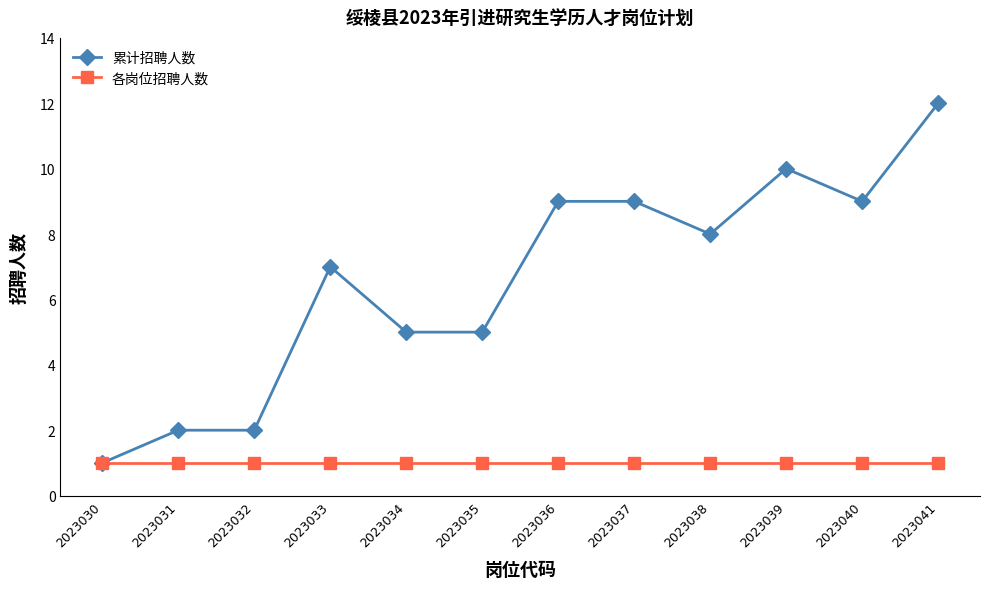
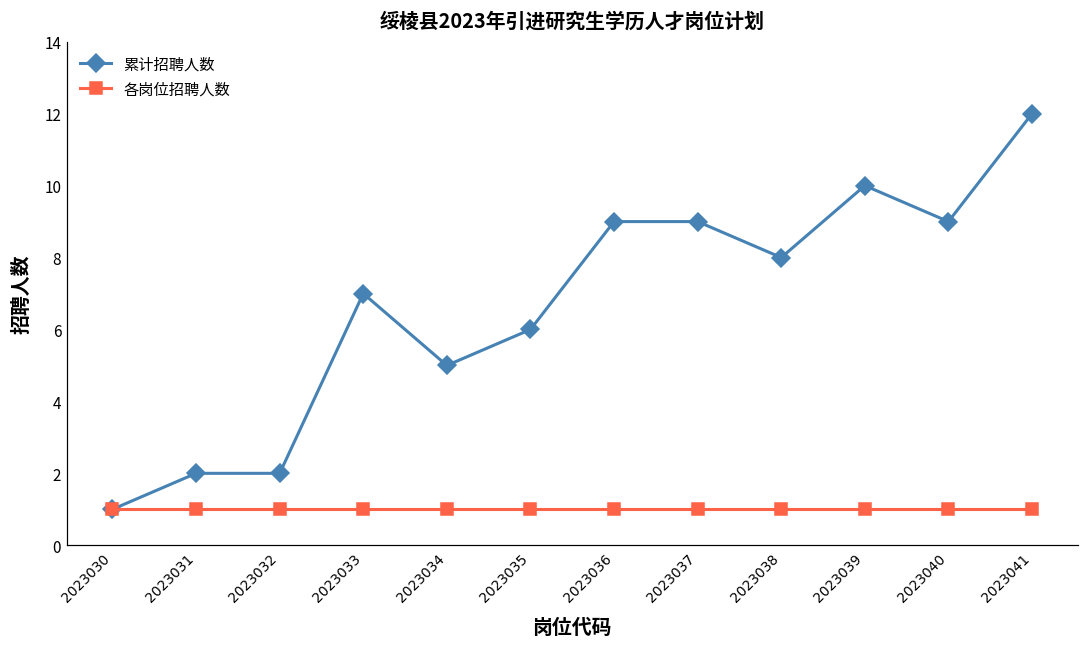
  {
    "累计招聘人数": {
      "2023031": 2,
      "2023032": 2,
      "2023033": 7,
      "2023034": 5,
-     "2023035": 5,
+     "2023035": 6,
      "2023036": 9,
      "2023037": 9,
      "2023038": 8,
      "2023039": 10,
      "2023040": 9,
      "2023041": 12
    },
    "各岗位招聘人数": {
      "2023031": 1,
      "2023032": 1,
      "2023033": 1,
      "2023034": 1,
      "2023035": 1,
      "2023036": 1,
      "2023037": 1,
      "2023038": 1,
      "2023039": 1,
      "2023040": 1,
      "2023041": 1
    }
  }
